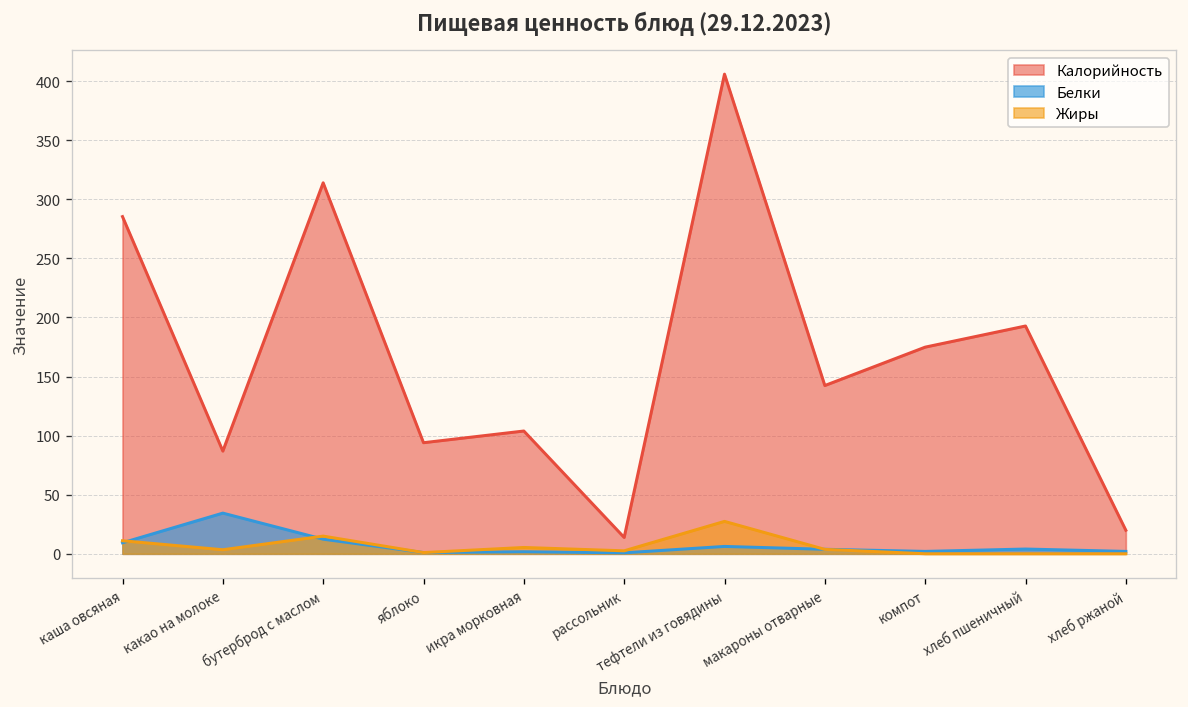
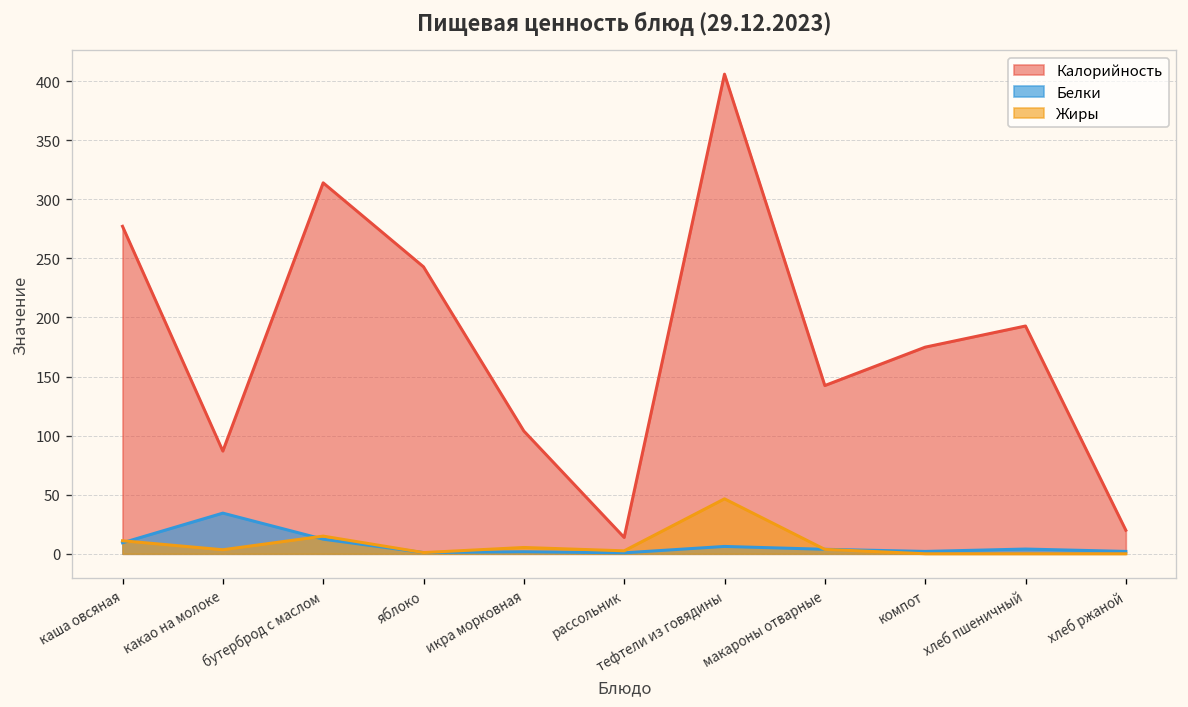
  {
    "Калорийность": {
-     "каша овсяная": 290,
+     "каша овсяная": 280,
      "какао на молоке": 90,
      "бутерброд с маслом": 310,
-     "яблоко": 90,
+     "яблоко": 240,
      "икра морковная": 100,
      "рассольник": 10,
      "тефтели из говядины": 410,
      "макароны отварные": 140,
      "компот": 170,
      "хлеб пшеничный": 190,
      "хлеб ржаной": 20
    },
    "Белки": {
      "какао на молоке": 30,
      "бутерброд с маслом": 10,
      "икра морковная": 0,
      "тефтели из говядины": 10,
      "хлеб пшеничный": 0
    },
    "Жиры": {
      "какао на молоке": 0,
      "бутерброд с маслом": 10,
      "икра морковная": 10,
-     "тефтели из говядины": 30,
+     "тефтели из говядины": 50,
      "хлеб пшеничный": 0
    }
  }
